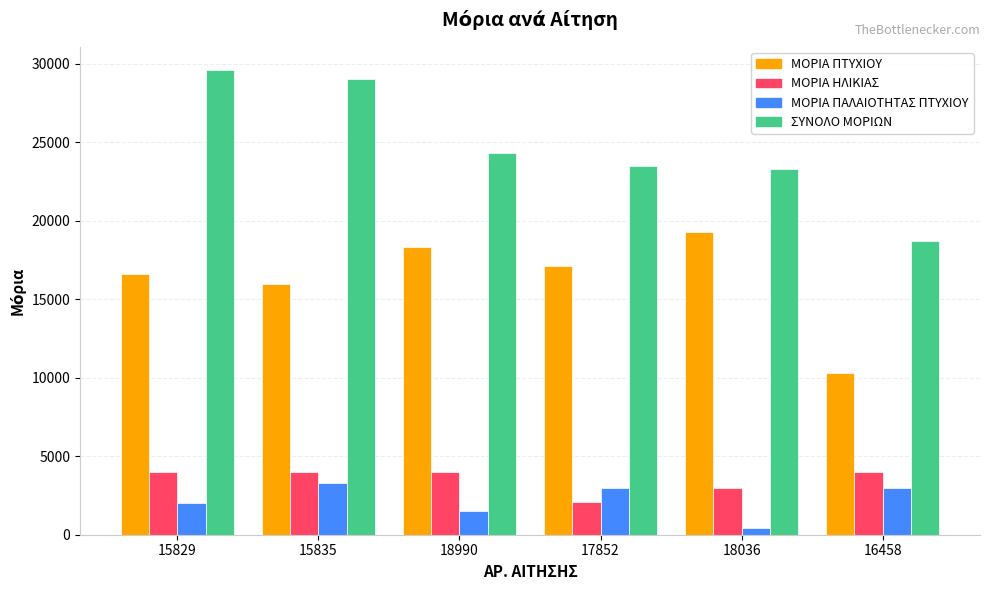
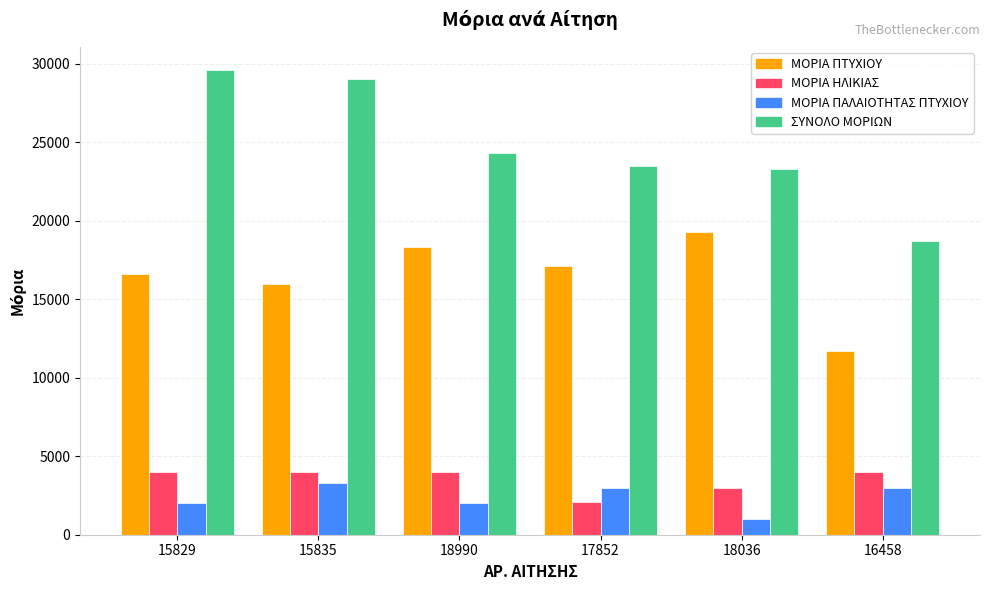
  {
    "ΜΟΡΙΑ ΠΤΥΧΙΟΥ": {
      "15829": 16600,
      "15835": 16000,
      "18990": 18300,
      "17852": 17100,
      "18036": 19300,
-     "16458": 10300
+     "16458": 11700
    },
    "ΜΟΡΙΑ ΗΛΙΚΙΑΣ": {
      "15829": 4000,
      "15835": 4000,
      "18990": 4000,
      "17852": 2100,
      "18036": 3000,
      "16458": 4000
    },
    "ΜΟΡΙΑ ΠΑΛΑΙΟΤΗΤΑΣ ΠΤΥΧΙΟΥ": {
      "15829": 2000,
      "15835": 3300,
-     "18990": 1500,
+     "18990": 2000,
      "17852": 3000,
-     "18036": 400,
+     "18036": 1000,
      "16458": 3000
    },
    "ΣΥΝΟΛΟ ΜΟΡΙΩΝ": {
      "15829": 29600,
      "15835": 29000,
      "18990": 24300,
      "17852": 23500,
      "18036": 23300,
      "16458": 18700
    }
  }
